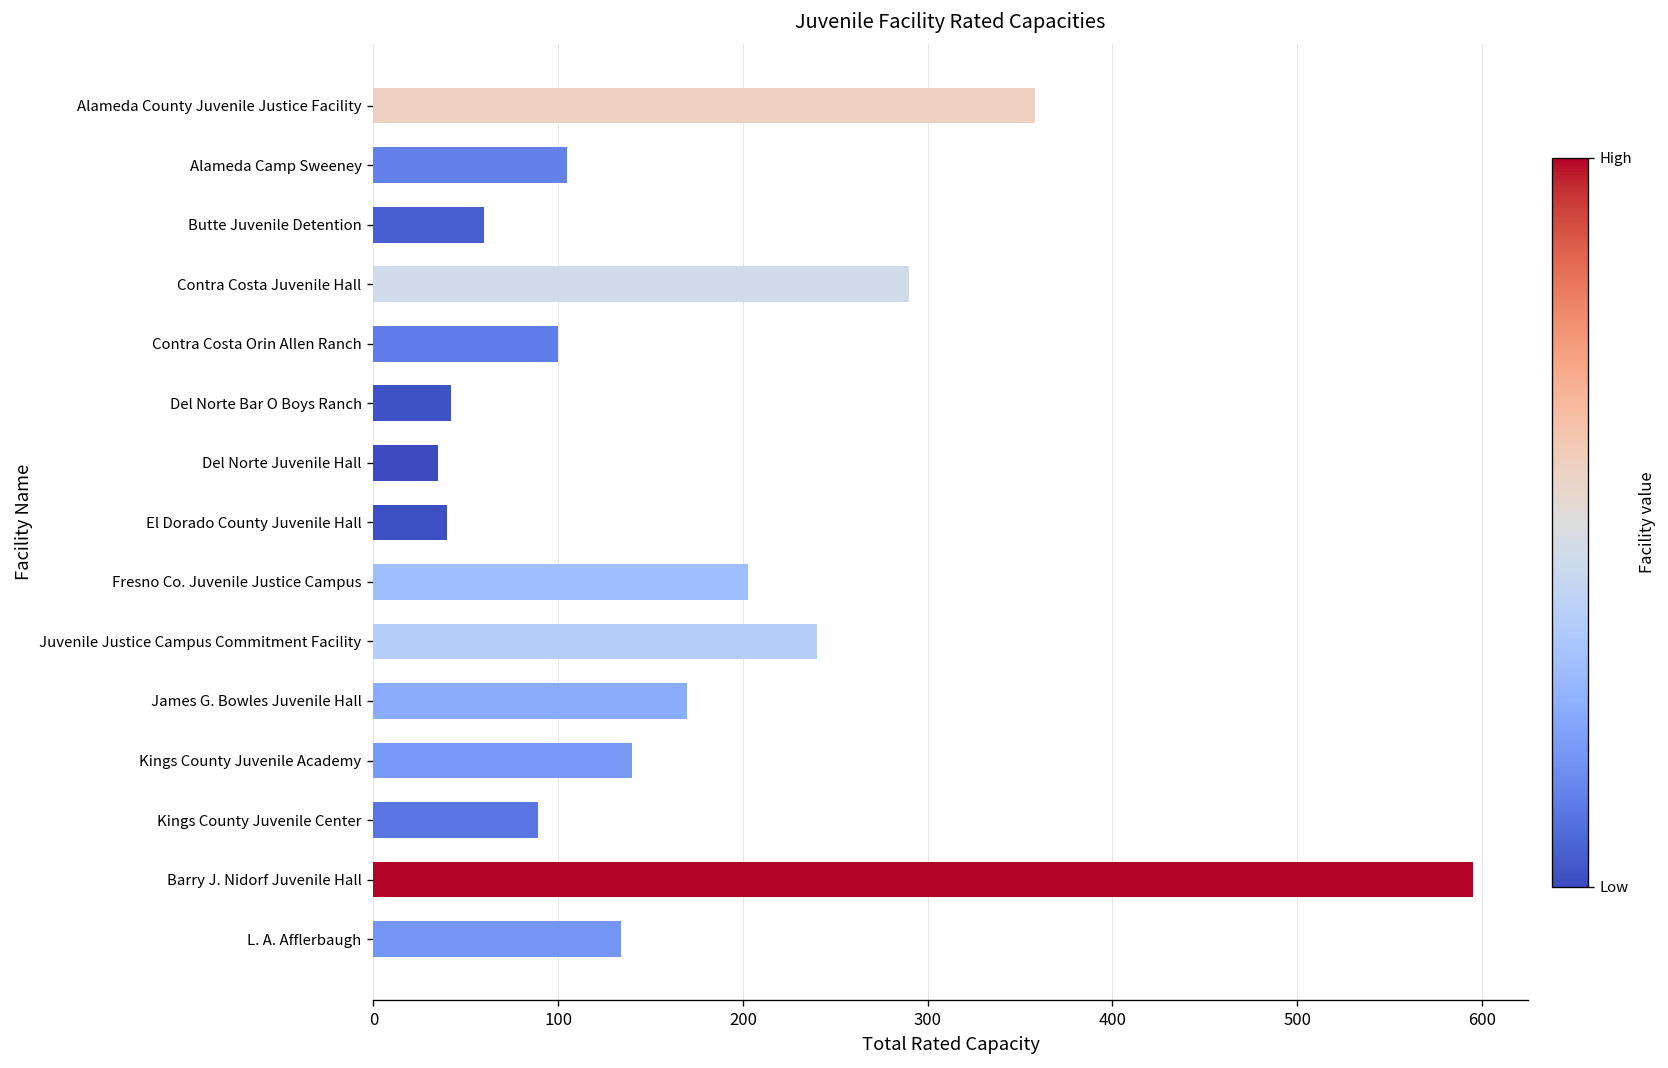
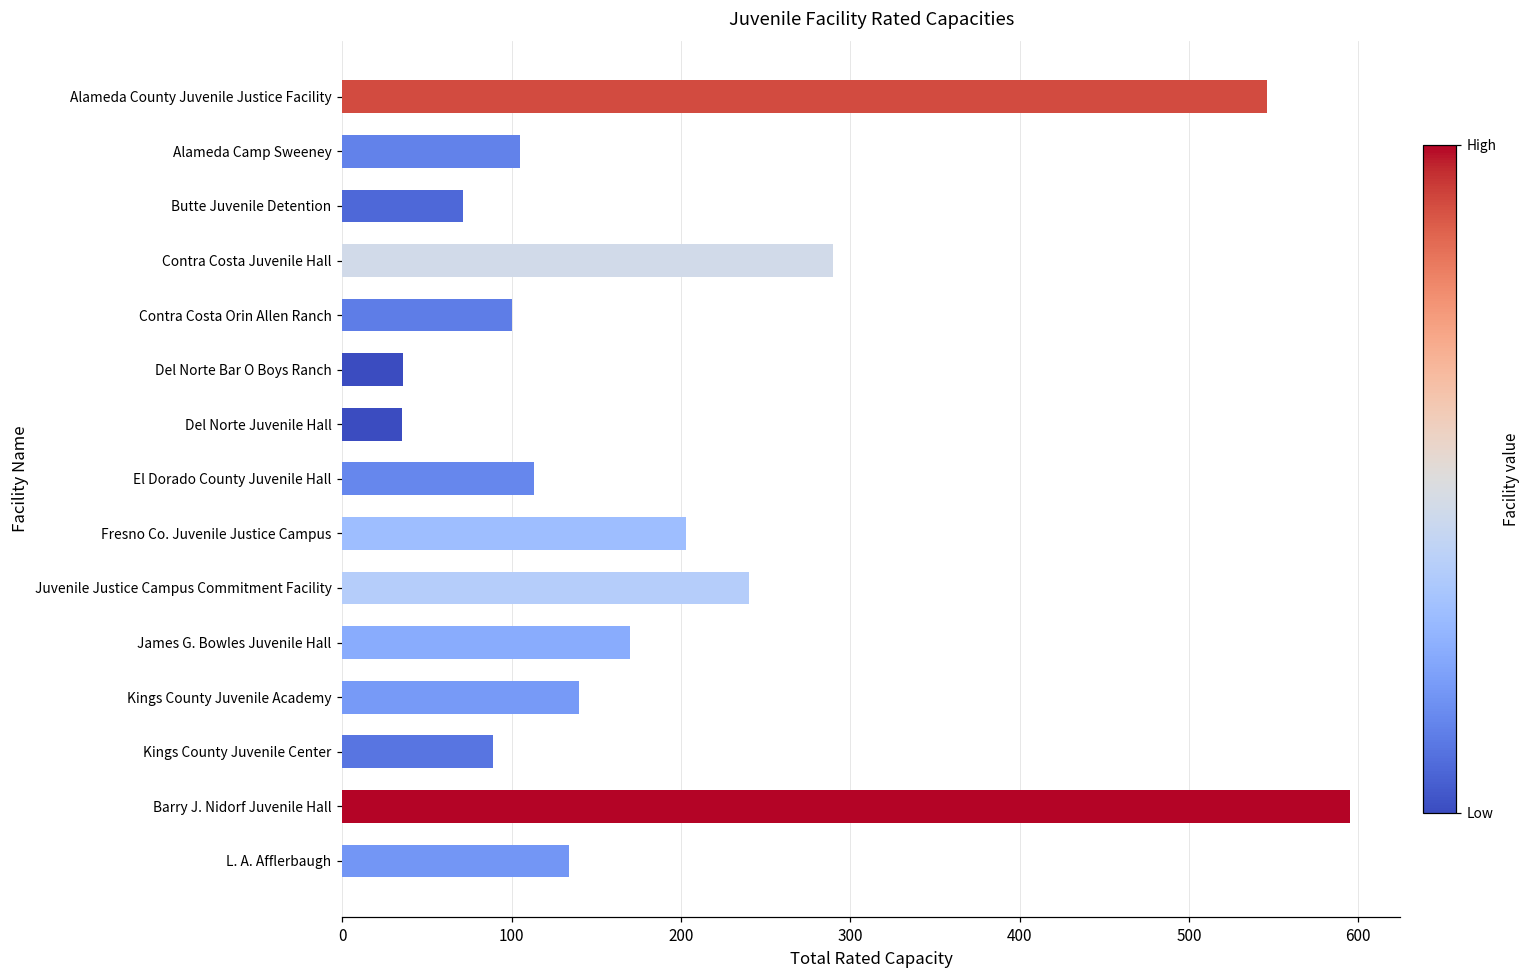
  {
-   "Alameda County Juvenile Justice Facility": 358,
+   "Alameda County Juvenile Justice Facility": 546,
    "Alameda Camp Sweeney": 105,
-   "Butte Juvenile Detention": 60,
+   "Butte Juvenile Detention": 71,
    "Contra Costa Juvenile Hall": 290,
    "Contra Costa Orin Allen Ranch": 100,
-   "Del Norte Bar O Boys Ranch": 42,
+   "Del Norte Bar O Boys Ranch": 36,
    "Del Norte Juvenile Hall": 35,
-   "El Dorado County Juvenile Hall": 40,
+   "El Dorado County Juvenile Hall": 113,
    "Fresno Co. Juvenile Justice Campus": 203,
    "Juvenile Justice Campus Commitment Facility": 240,
    "James G. Bowles Juvenile Hall": 170,
    "Kings County Juvenile Academy": 140,
    "Kings County Juvenile Center": 89,
    "Barry J. Nidorf Juvenile Hall": 595,
    "L. A. Afflerbaugh": 134
  }
